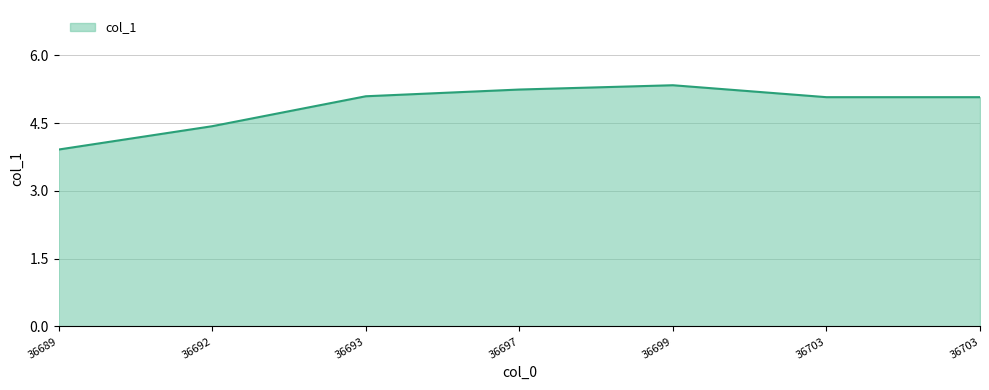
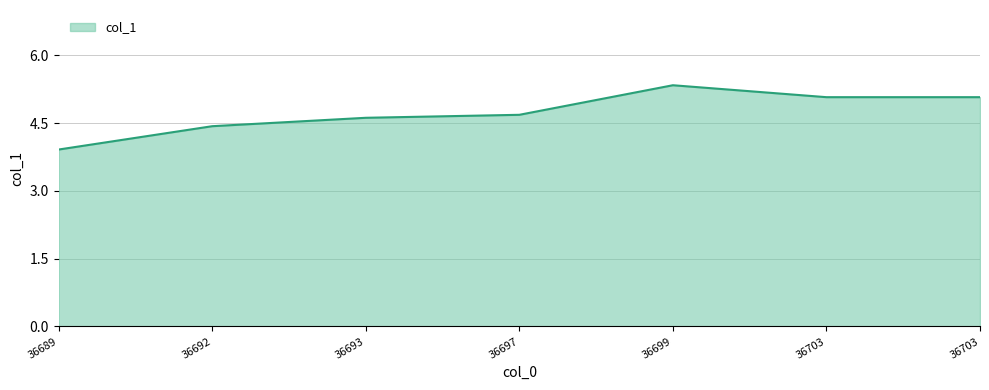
  {
    "36689": 3.9,
    "36692": 4.4,
-   "36693": 5.1,
-   "36697": 5.2,
+   "36693": 4.6,
+   "36697": 4.7,
    "36699": 5.3
  }
